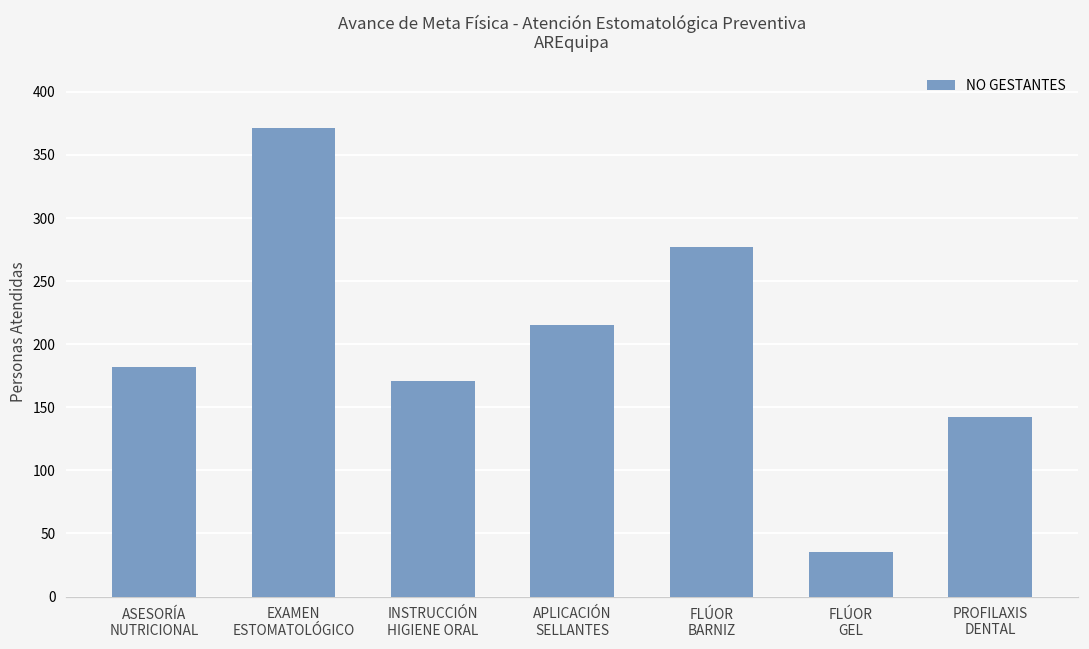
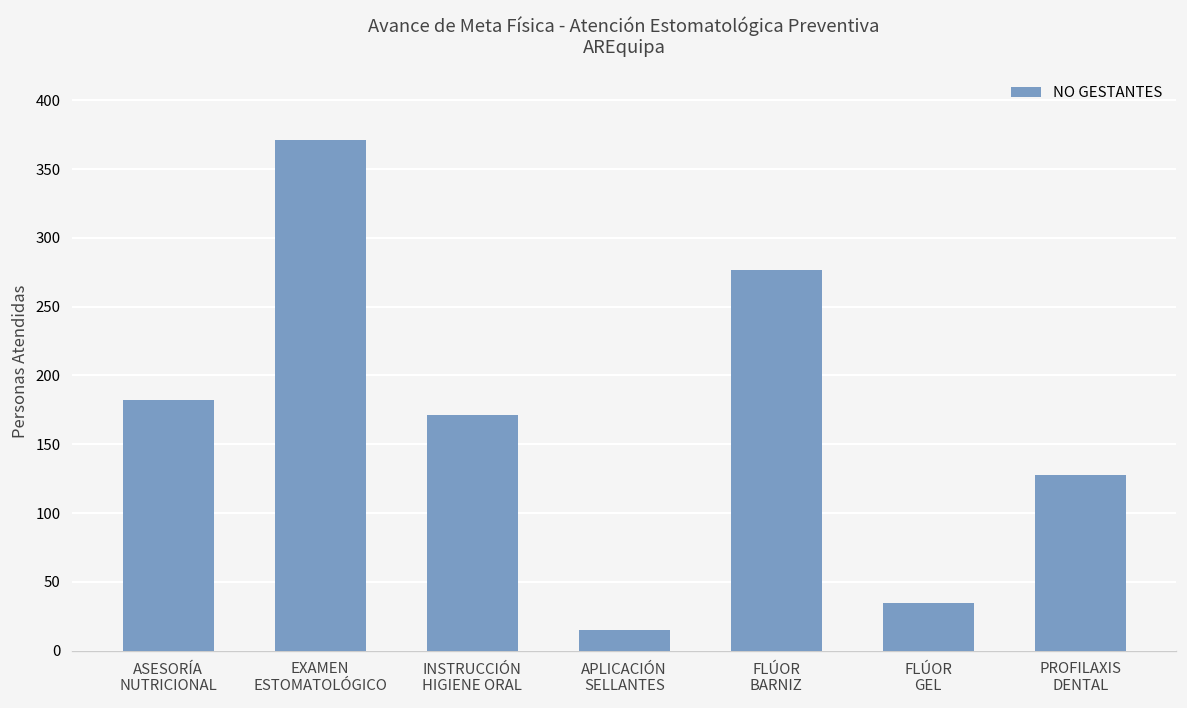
  {
    "ASESORÍA NUTRICIONAL": 182,
    "EXAMEN ESTOMATOLÓGICO": 371,
    "INSTRUCCIÓN HIGIENE ORAL": 171,
-   "APLICACIÓN SELLANTES": 215,
+   "APLICACIÓN SELLANTES": 15,
    "FLÚOR BARNIZ": 277,
    "FLÚOR GEL": 35,
-   "PROFILAXIS DENTAL": 142
+   "PROFILAXIS DENTAL": 128
  }
